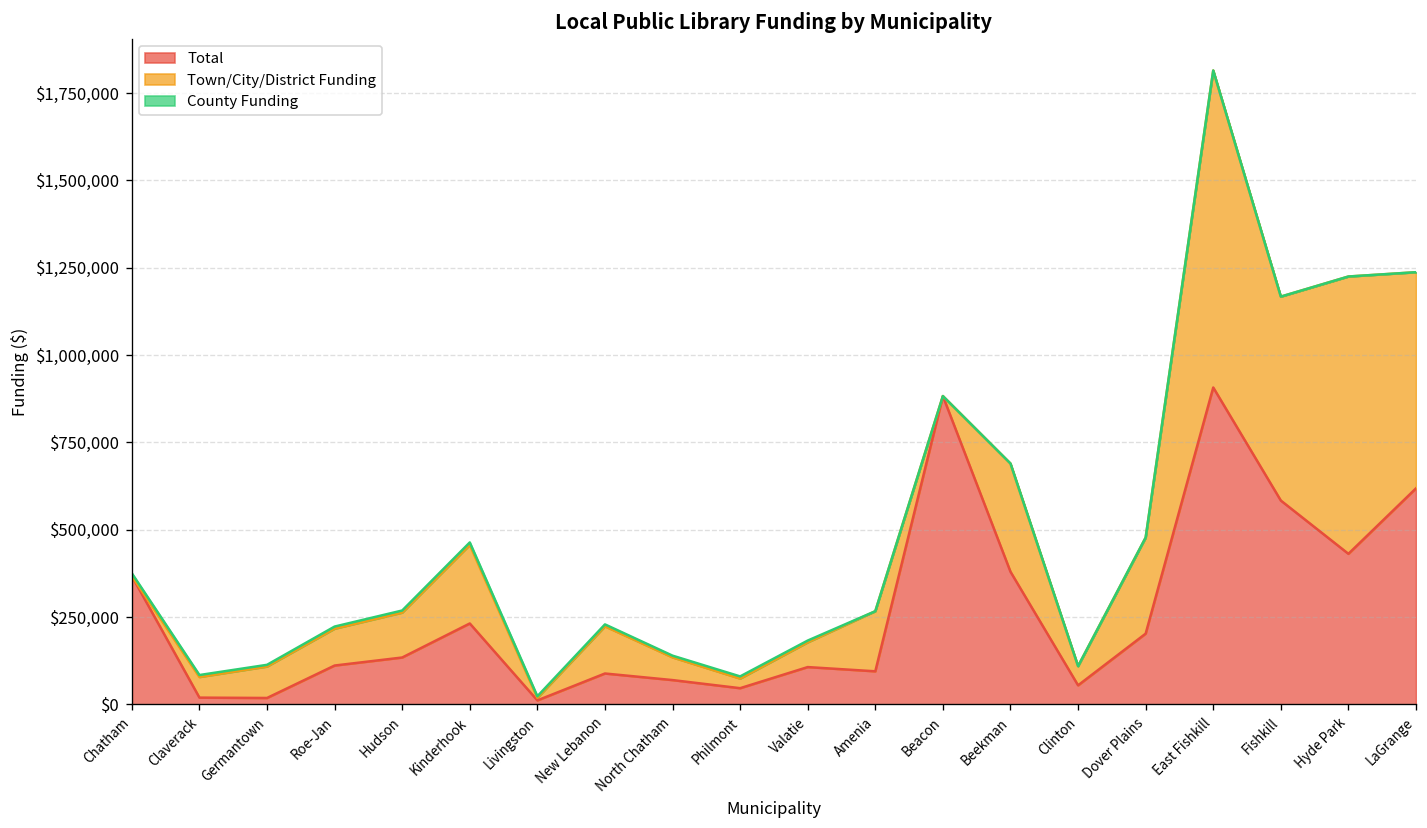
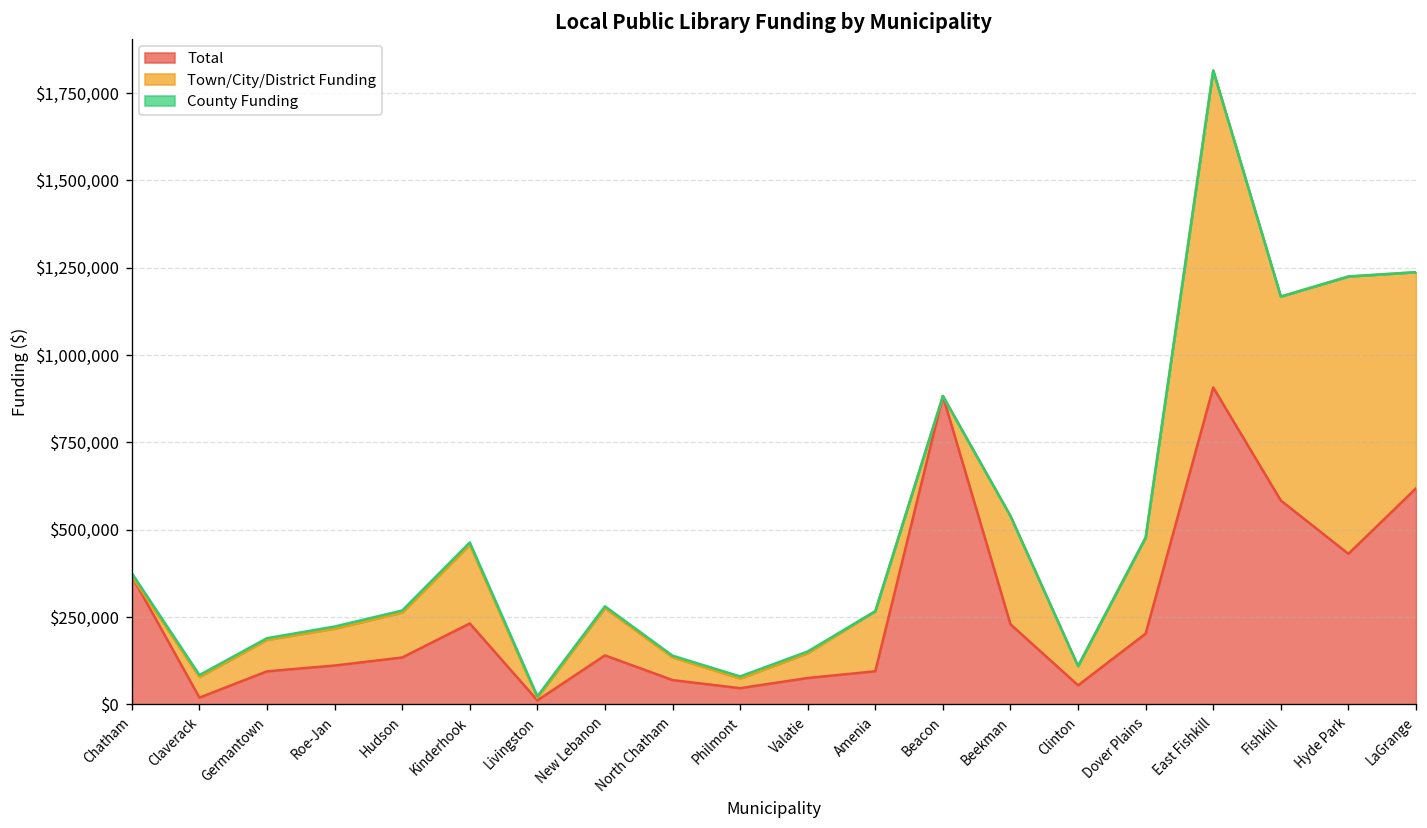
  {
    "Total": {
      "Claverack": "$20,000",
-     "Germantown": "$20,000",
+     "Germantown": "$90,000",
      "Roe-Jan": "$110,000",
      "Hudson": "$130,000",
      "Kinderhook": "$230,000",
-     "New Lebanon": "$90,000",
+     "New Lebanon": "$140,000",
      "North Chatham": "$70,000",
      "Philmont": "$50,000",
-     "Valatie": "$110,000",
+     "Valatie": "$80,000",
      "Amenia": "$100,000",
-     "Beekman": "$380,000",
+     "Beekman": "$230,000",
      "Clinton": "$50,000",
      "Dover Plains": "$200,000",
      "East Fishkill": "$910,000",
      "Fishkill": "$580,000",
      "Hyde Park": "$430,000",
      "LaGrange": "$620,000"
    }
  }
